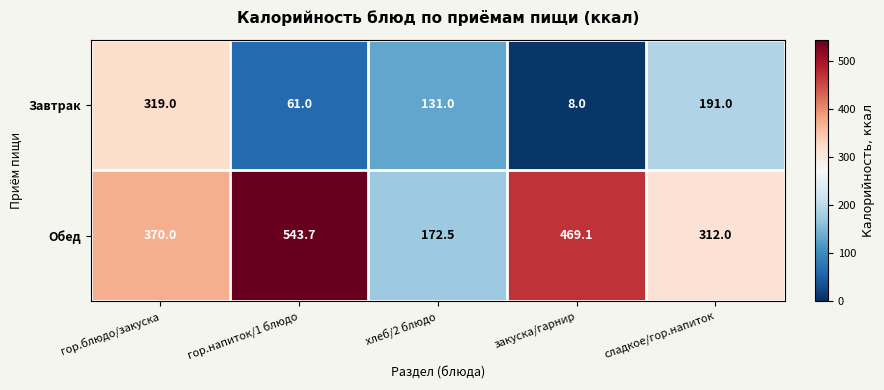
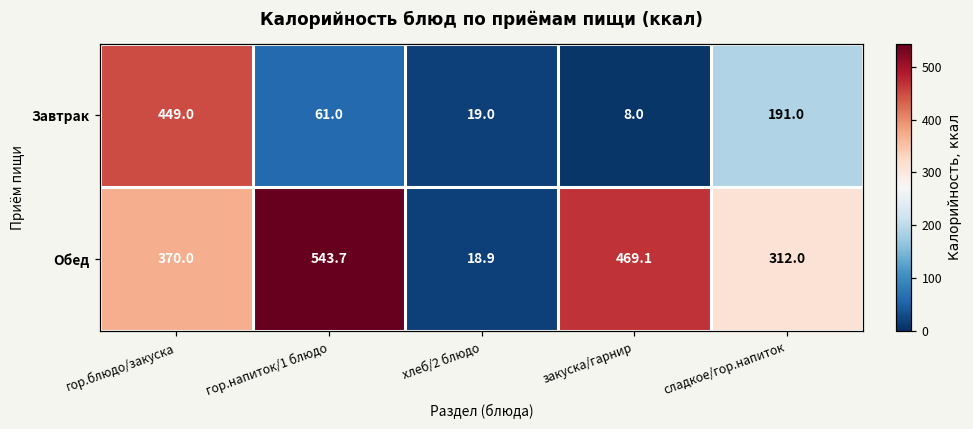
  {
    "Завтрак": {
-     "гор.блюдо/закуска": 319.0,
+     "гор.блюдо/закуска": 449.0,
      "гор.напиток/1 блюдо": 61.0,
-     "хлеб/2 блюдо": 131.0,
+     "хлеб/2 блюдо": 19.0,
      "закуска/гарнир": 8.0,
      "сладкое/гор.напиток": 191.0
    },
    "Обед": {
      "гор.блюдо/закуска": 370.0,
      "гор.напиток/1 блюдо": 543.7,
-     "хлеб/2 блюдо": 172.5,
+     "хлеб/2 блюдо": 18.9,
      "закуска/гарнир": 469.1,
      "сладкое/гор.напиток": 312.0
    }
  }
